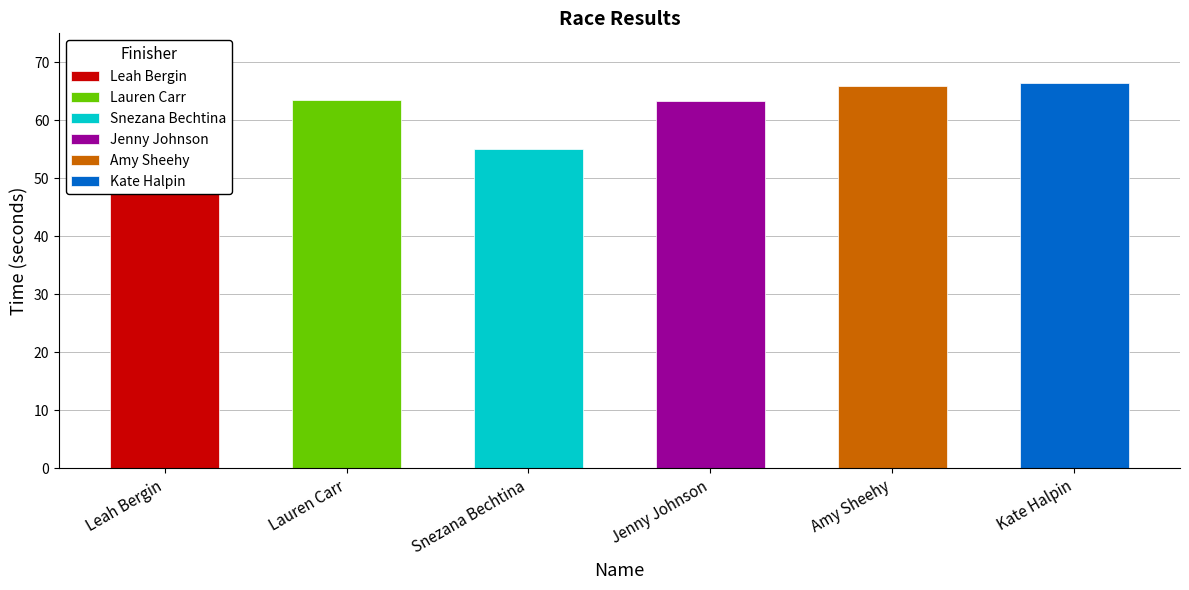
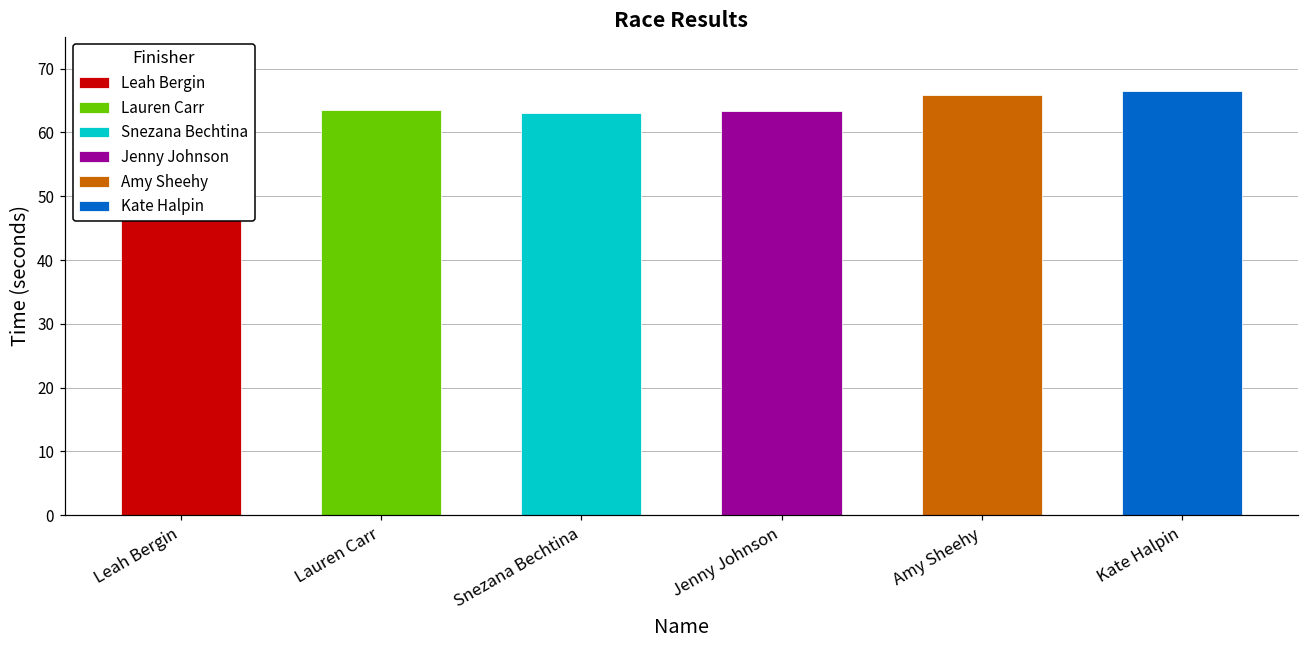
  {
    "Lauren Carr": 64,
-   "Snezana Bechtina": 55,
+   "Snezana Bechtina": 63,
    "Jenny Johnson": 63,
    "Amy Sheehy": 66,
    "Kate Halpin": 67
  }
